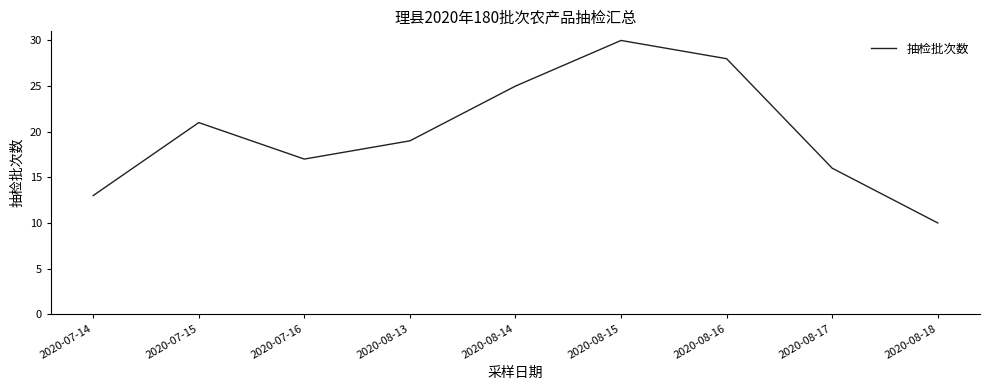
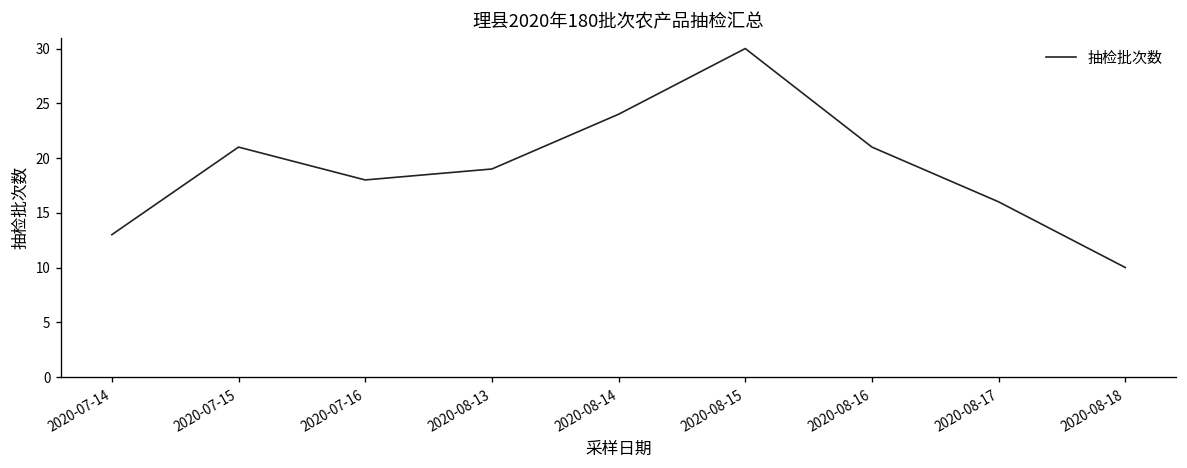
  {
    "2020-07-14": 13,
    "2020-07-15": 21,
-   "2020-07-16": 17,
+   "2020-07-16": 18,
    "2020-08-13": 19,
-   "2020-08-14": 25,
+   "2020-08-14": 24,
    "2020-08-15": 30,
-   "2020-08-16": 28,
+   "2020-08-16": 21,
    "2020-08-17": 16,
    "2020-08-18": 10
  }
